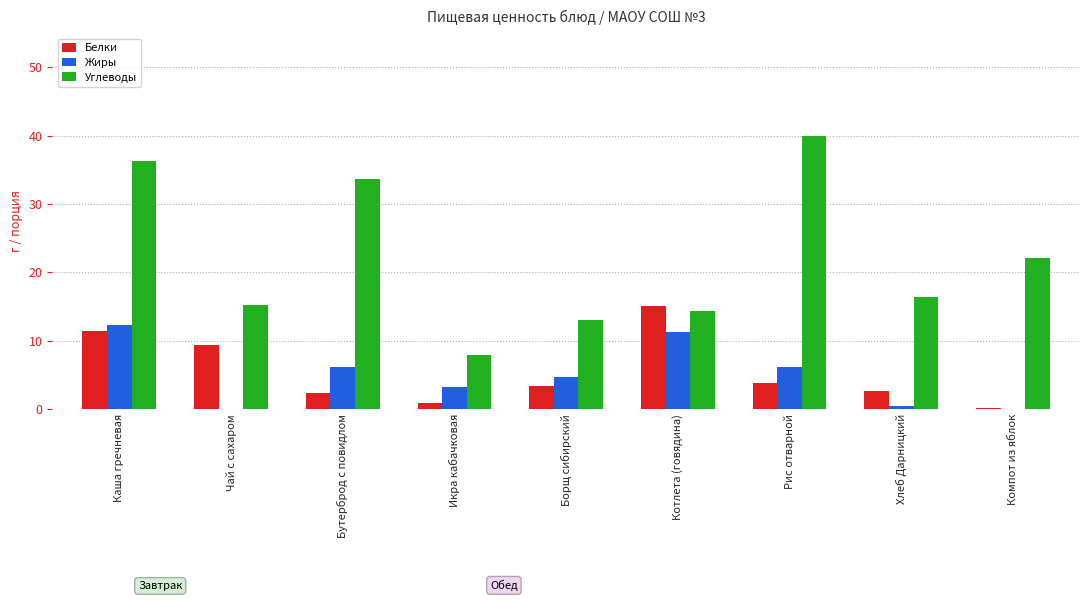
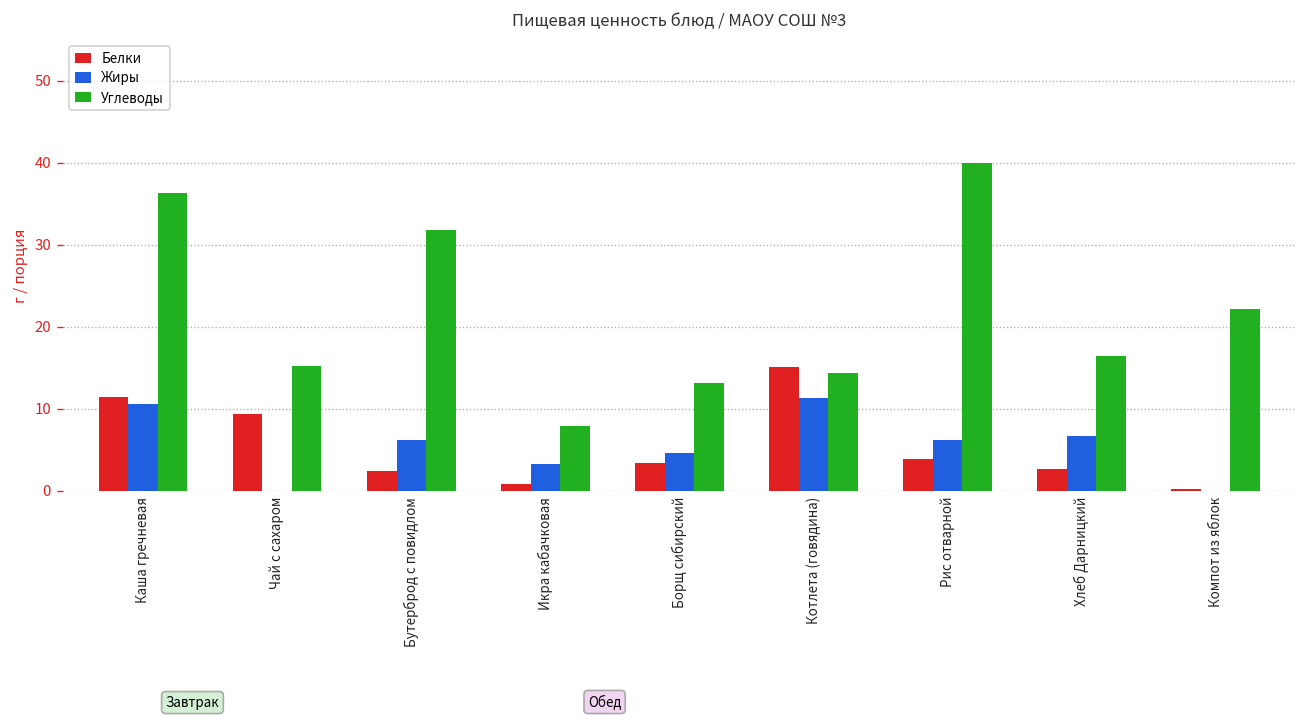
  {
    "Белки": {
      "Каша гречневая": 11,
      "Чай с сахаром": 9,
      "Бутерброд с повидлом": 2,
      "Икра кабачковая": 1,
      "Борщ сибирский": 3,
      "Котлета (говядина)": 15,
      "Рис отварной": 4,
      "Хлеб Дарницкий": 3
    },
    "Жиры": {
-     "Каша гречневая": 12,
+     "Каша гречневая": 11,
      "Чай с сахаром": 0,
      "Бутерброд с повидлом": 6,
      "Икра кабачковая": 3,
      "Борщ сибирский": 5,
      "Котлета (говядина)": 11,
      "Рис отварной": 6,
-     "Хлеб Дарницкий": 0,
+     "Хлеб Дарницкий": 7,
      "Компот из яблок": 0
    },
    "Углеводы": {
      "Каша гречневая": 36,
      "Чай с сахаром": 15,
-     "Бутерброд с повидлом": 34,
+     "Бутерброд с повидлом": 32,
      "Икра кабачковая": 8,
      "Борщ сибирский": 13,
      "Котлета (говядина)": 14,
      "Рис отварной": 40,
      "Хлеб Дарницкий": 16,
      "Компот из яблок": 22
    }
  }
